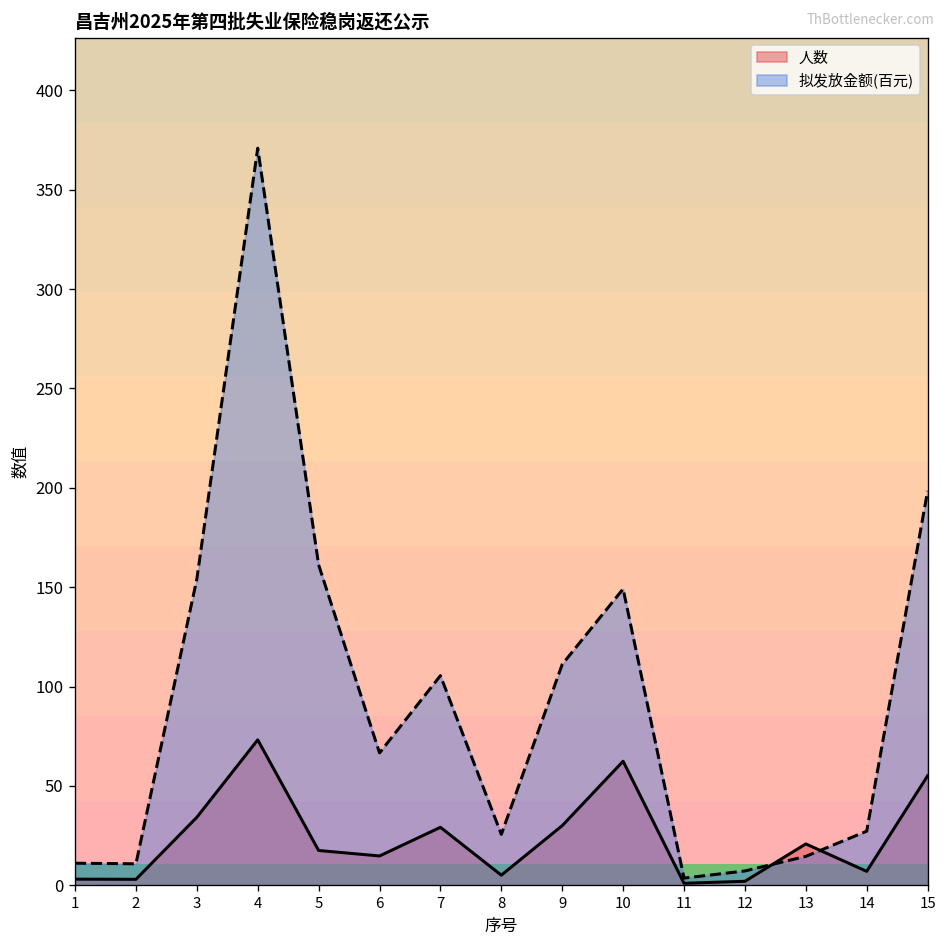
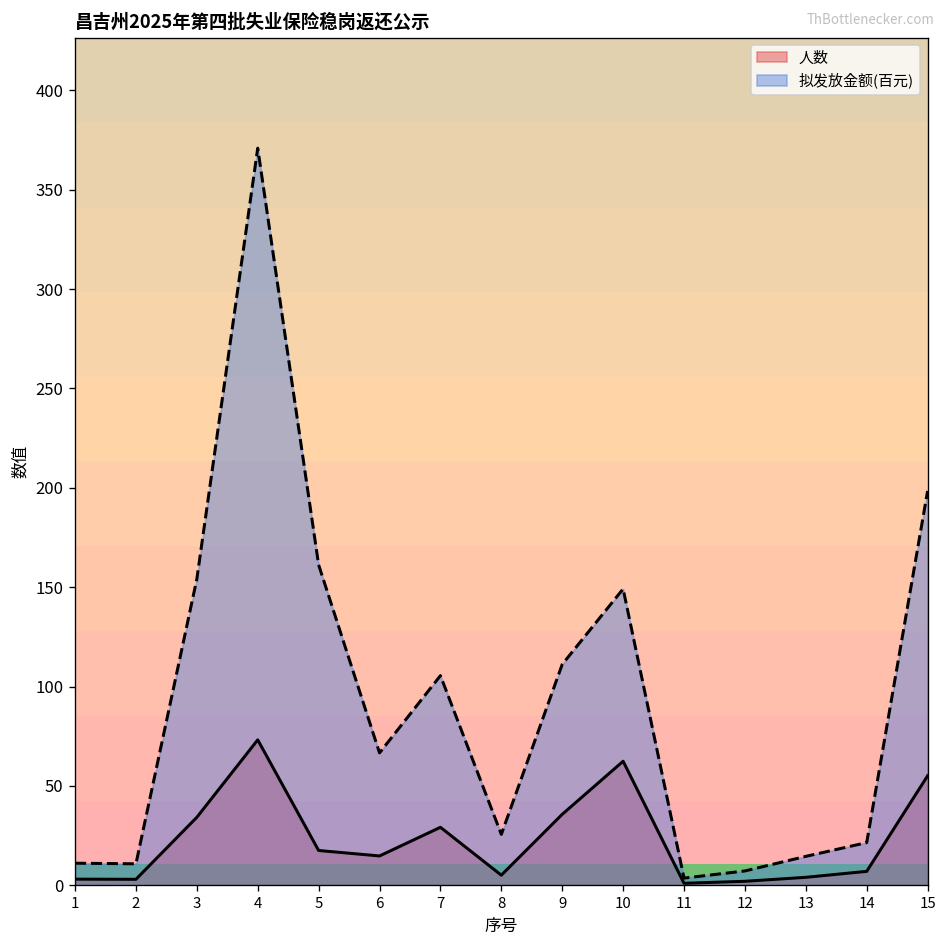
  {
    "人数": {
      "1": 3,
      "2": 3,
      "3": 34,
      "4": 73,
      "5": 18,
      "6": 15,
      "7": 29,
      "8": 5,
-     "9": 30,
+     "9": 36,
      "10": 62,
      "11": 1,
      "12": 2,
-     "13": 21,
+     "13": 4,
      "14": 7,
      "15": 55
    },
    "拟发放金额(百元)": {
      "1": 11,
      "2": 11,
      "3": 154,
      "4": 371,
      "5": 161,
      "6": 67,
      "7": 105,
      "8": 26,
      "9": 111,
      "10": 149,
      "11": 4,
      "12": 7,
      "13": 15,
-     "14": 27,
+     "14": 21,
      "15": 198
    }
  }
